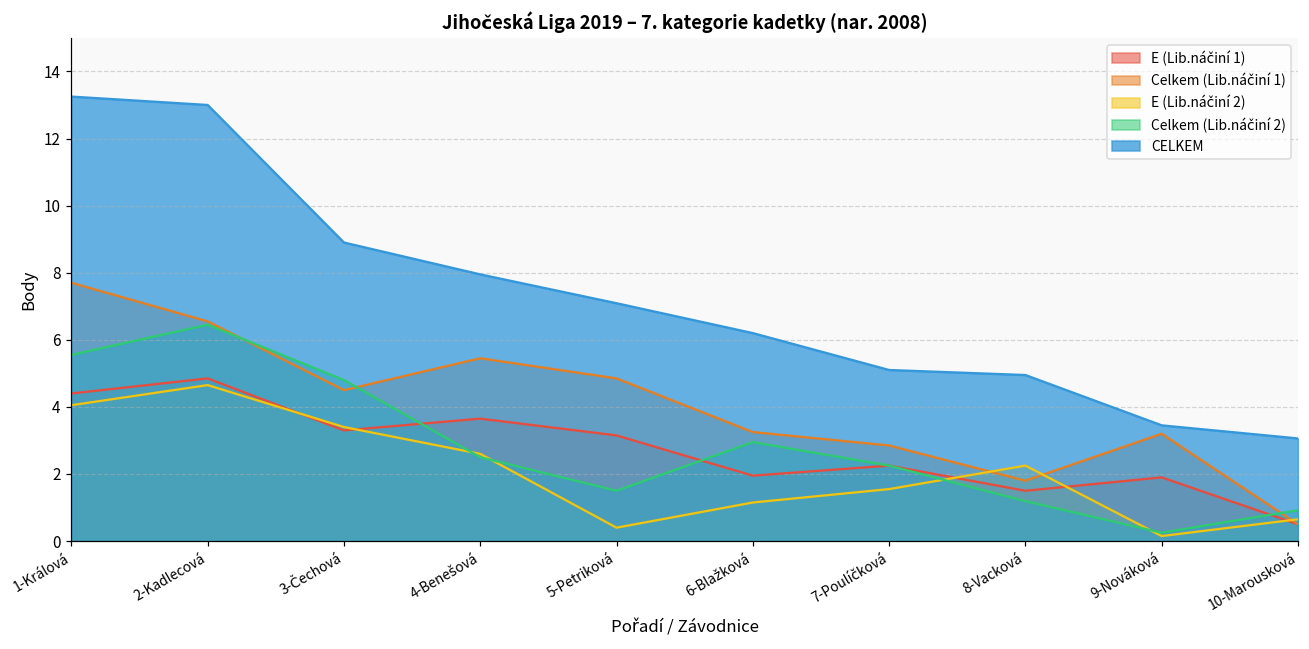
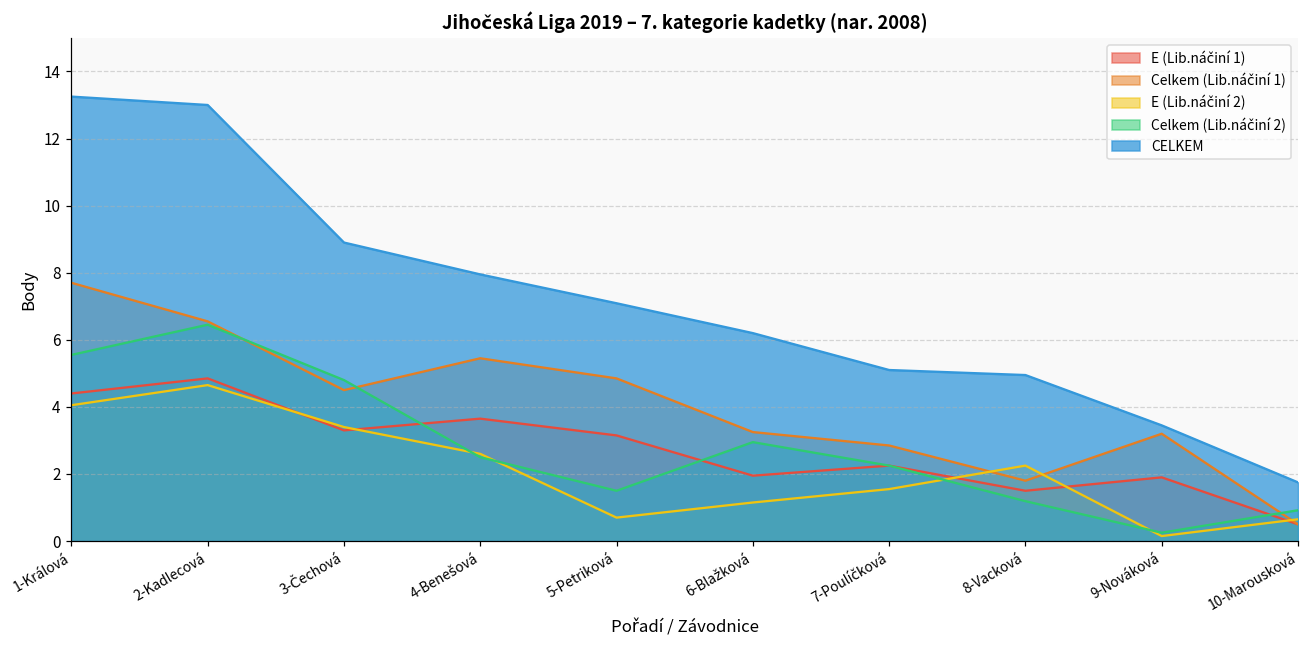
  {
    "E (Lib.náčiní 2)": {
      "1-Králová": 4.1,
      "2-Kadlecová": 4.7,
      "3-Čechová": 3.4,
      "4-Benešová": 2.6,
-     "5-Petriková": 0.4,
+     "5-Petriková": 0.7,
      "6-Blažková": 1.2,
      "7-Poulíčková": 1.6,
      "8-Vacková": 2.3,
      "9-Nováková": 0.2,
      "10-Marousková": 0.7
    },
    "Celkem (Lib.náčiní 2)": {
      "1-Králová": 5.6,
      "2-Kadlecová": 6.5,
      "3-Čechová": 4.8,
      "4-Benešová": 2.5,
      "5-Petriková": 1.5,
      "6-Blažková": 3.0,
      "8-Vacková": 1.2,
      "9-Nováková": 0.3,
      "10-Marousková": 0.9
    },
    "CELKEM": {
      "1-Králová": 13.3,
      "2-Kadlecová": 13.0,
      "3-Čechová": 8.9,
      "4-Benešová": 8.0,
      "5-Petriková": 7.1,
      "6-Blažková": 6.2,
      "7-Poulíčková": 5.1,
      "8-Vacková": 5.0,
      "9-Nováková": 3.5,
-     "10-Marousková": 3.1
+     "10-Marousková": 1.8
    }
  }
